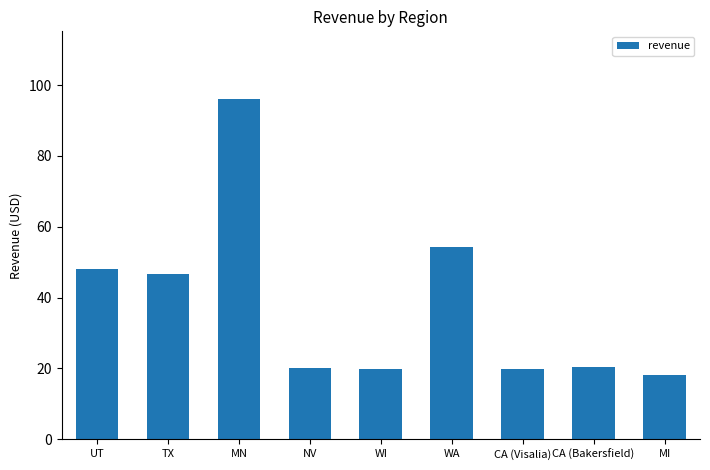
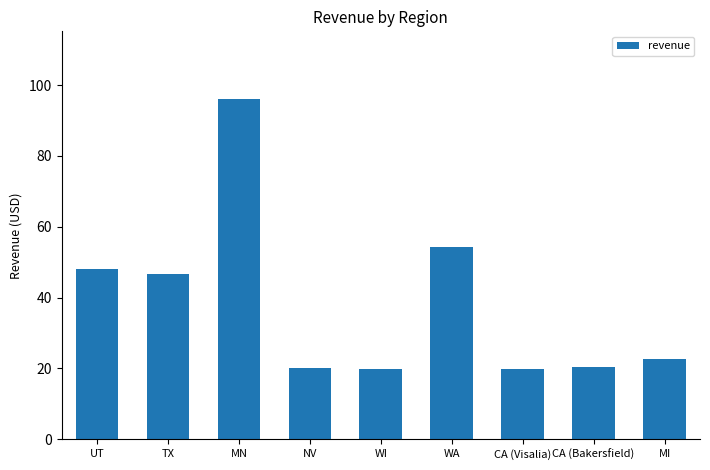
  {
    "UT": 48,
    "TX": 47,
    "MN": 96,
    "NV": 20,
    "WI": 20,
    "WA": 54,
    "CA (Visalia)": 20,
    "CA (Bakersfield)": 21,
-   "MI": 18
+   "MI": 23
  }
